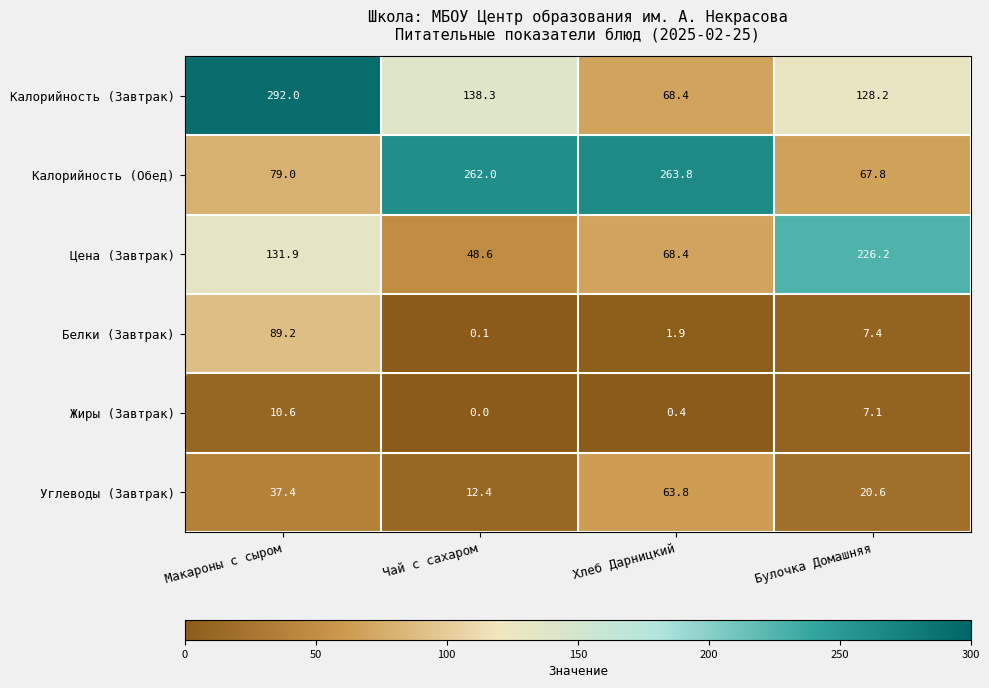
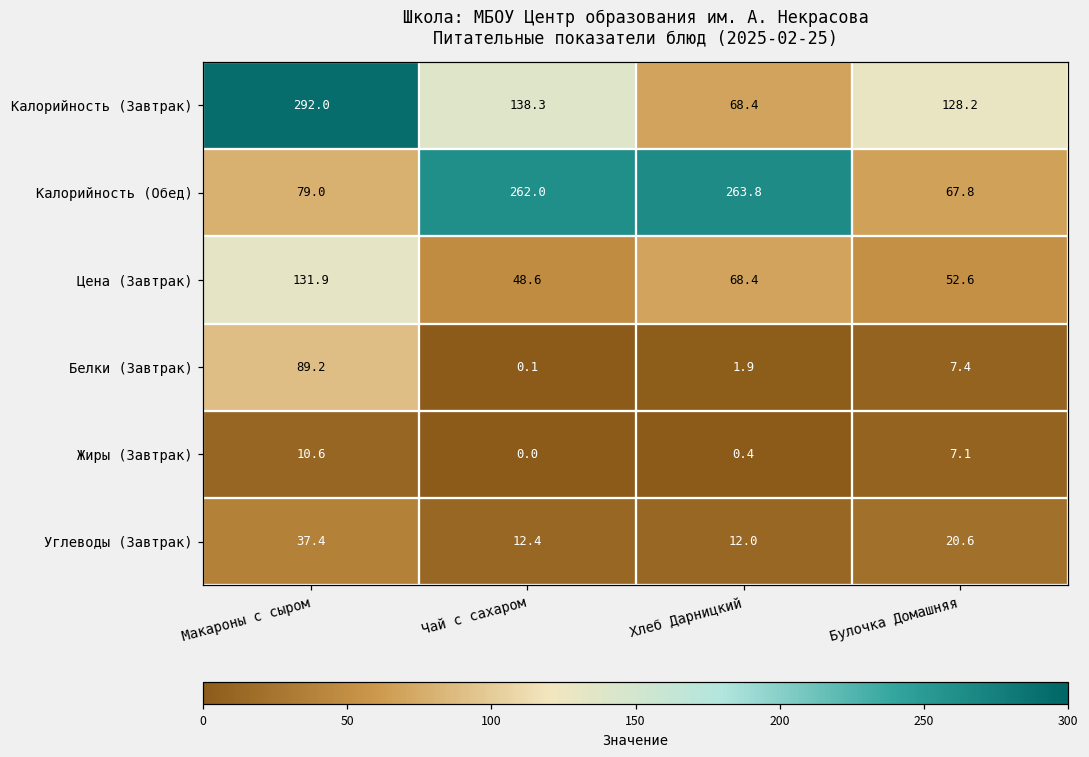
  {
    "Калорийность (Завтрак)": {
      "Макароны с сыром": 292.0,
      "Чай с сахаром": 138.3,
      "Хлеб Дарницкий": 68.4,
      "Булочка Домашняя": 128.2
    },
    "Калорийность (Обед)": {
      "Макароны с сыром": 79.0,
      "Чай с сахаром": 262.0,
      "Хлеб Дарницкий": 263.8,
      "Булочка Домашняя": 67.8
    },
    "Цена (Завтрак)": {
      "Макароны с сыром": 131.9,
      "Чай с сахаром": 48.6,
      "Хлеб Дарницкий": 68.4,
-     "Булочка Домашняя": 226.2
+     "Булочка Домашняя": 52.6
    },
    "Белки (Завтрак)": {
      "Макароны с сыром": 89.2,
      "Чай с сахаром": 0.1,
      "Хлеб Дарницкий": 1.9,
      "Булочка Домашняя": 7.4
    },
    "Жиры (Завтрак)": {
      "Макароны с сыром": 10.6,
      "Чай с сахаром": 0.0,
      "Хлеб Дарницкий": 0.4,
      "Булочка Домашняя": 7.1
    },
    "Углеводы (Завтрак)": {
      "Макароны с сыром": 37.4,
      "Чай с сахаром": 12.4,
-     "Хлеб Дарницкий": 63.8,
+     "Хлеб Дарницкий": 12.0,
      "Булочка Домашняя": 20.6
    }
  }
